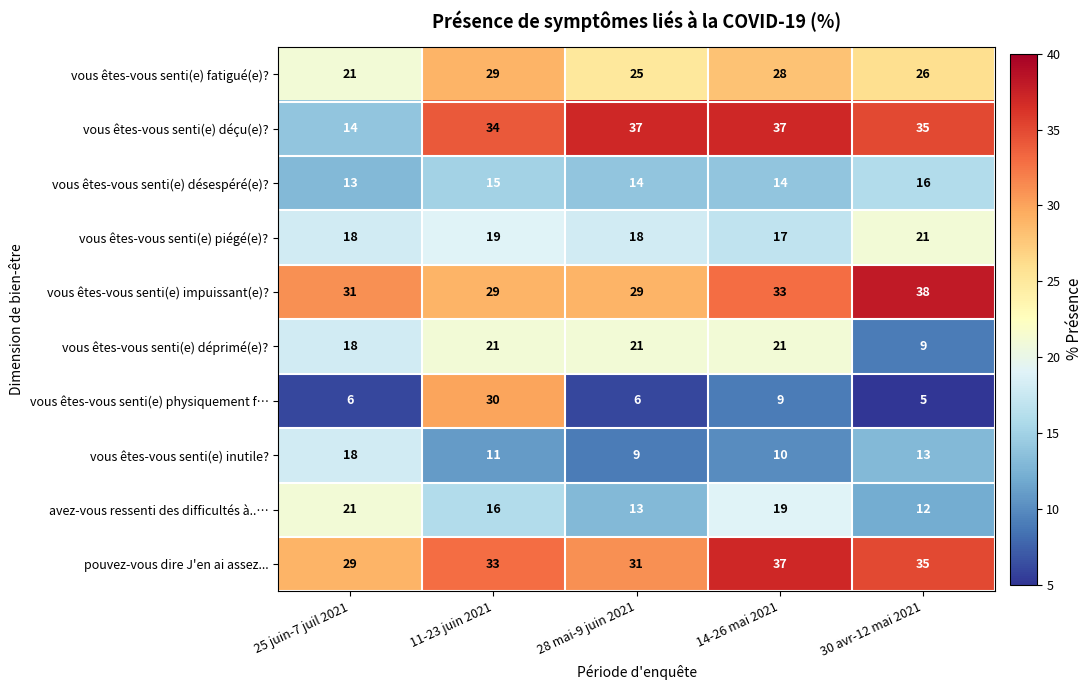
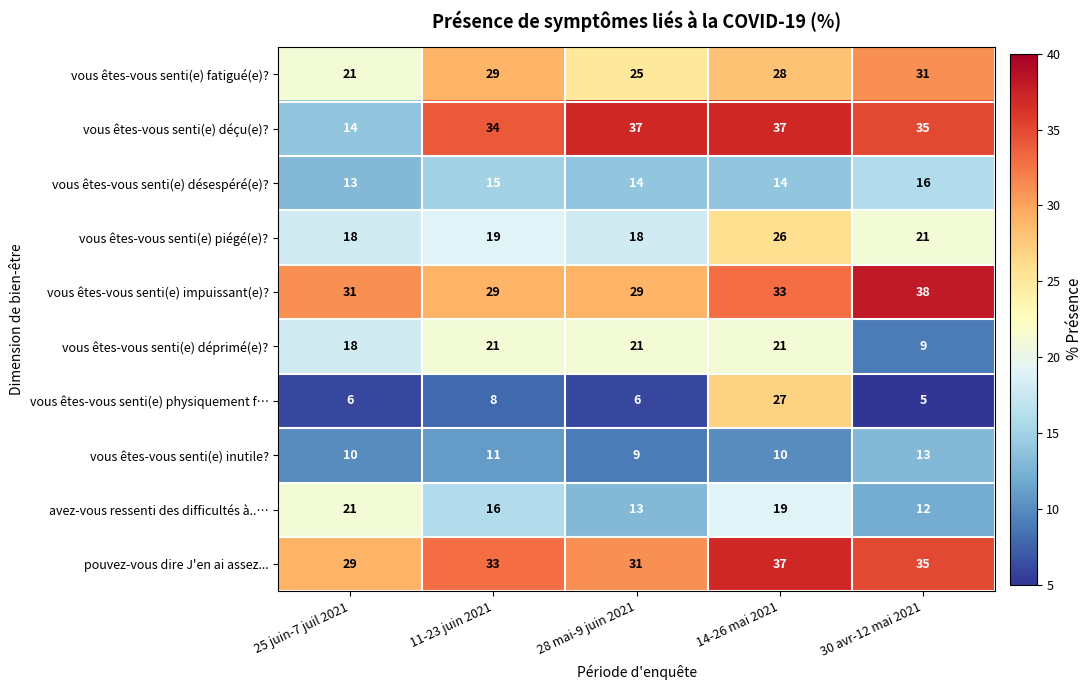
  {
    "vous êtes-vous senti(e) fatigué(e)?": {
      "25 juin-7 juil 2021": 21,
      "11-23 juin 2021": 29,
      "28 mai-9 juin 2021": 25,
      "14-26 mai 2021": 28,
-     "30 avr-12 mai 2021": 26
+     "30 avr-12 mai 2021": 31
    },
    "vous êtes-vous senti(e) déçu(e)?": {
      "25 juin-7 juil 2021": 14,
      "11-23 juin 2021": 34,
      "28 mai-9 juin 2021": 37,
      "14-26 mai 2021": 37,
      "30 avr-12 mai 2021": 35
    },
    "vous êtes-vous senti(e) désespéré(e)?": {
      "25 juin-7 juil 2021": 13,
      "11-23 juin 2021": 15,
      "28 mai-9 juin 2021": 14,
      "14-26 mai 2021": 14,
      "30 avr-12 mai 2021": 16
    },
    "vous êtes-vous senti(e) piégé(e)?": {
      "25 juin-7 juil 2021": 18,
      "11-23 juin 2021": 19,
      "28 mai-9 juin 2021": 18,
-     "14-26 mai 2021": 17,
+     "14-26 mai 2021": 26,
      "30 avr-12 mai 2021": 21
    },
    "vous êtes-vous senti(e) impuissant(e)?": {
      "25 juin-7 juil 2021": 31,
      "11-23 juin 2021": 29,
      "28 mai-9 juin 2021": 29,
      "14-26 mai 2021": 33,
      "30 avr-12 mai 2021": 38
    },
    "vous êtes-vous senti(e) déprimé(e)?": {
      "25 juin-7 juil 2021": 18,
      "11-23 juin 2021": 21,
      "28 mai-9 juin 2021": 21,
      "14-26 mai 2021": 21,
      "30 avr-12 mai 2021": 9
    },
    "vous êtes-vous senti(e) physiquement f…": {
      "25 juin-7 juil 2021": 6,
-     "11-23 juin 2021": 30,
+     "11-23 juin 2021": 8,
      "28 mai-9 juin 2021": 6,
-     "14-26 mai 2021": 9,
+     "14-26 mai 2021": 27,
      "30 avr-12 mai 2021": 5
    },
    "vous êtes-vous senti(e) inutile?": {
-     "25 juin-7 juil 2021": 18,
+     "25 juin-7 juil 2021": 10,
      "11-23 juin 2021": 11,
      "28 mai-9 juin 2021": 9,
      "14-26 mai 2021": 10,
      "30 avr-12 mai 2021": 13
    },
    "avez-vous ressenti des difficultés à..…": {
      "25 juin-7 juil 2021": 21,
      "11-23 juin 2021": 16,
      "28 mai-9 juin 2021": 13,
      "14-26 mai 2021": 19,
      "30 avr-12 mai 2021": 12
    },
    "pouvez-vous dire J'en ai assez...": {
      "25 juin-7 juil 2021": 29,
      "11-23 juin 2021": 33,
      "28 mai-9 juin 2021": 31,
      "14-26 mai 2021": 37,
      "30 avr-12 mai 2021": 35
    }
  }
